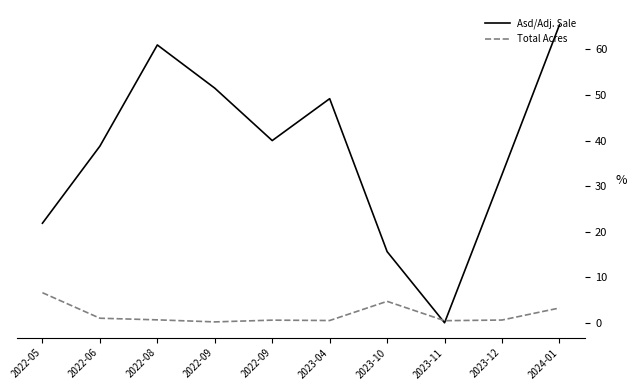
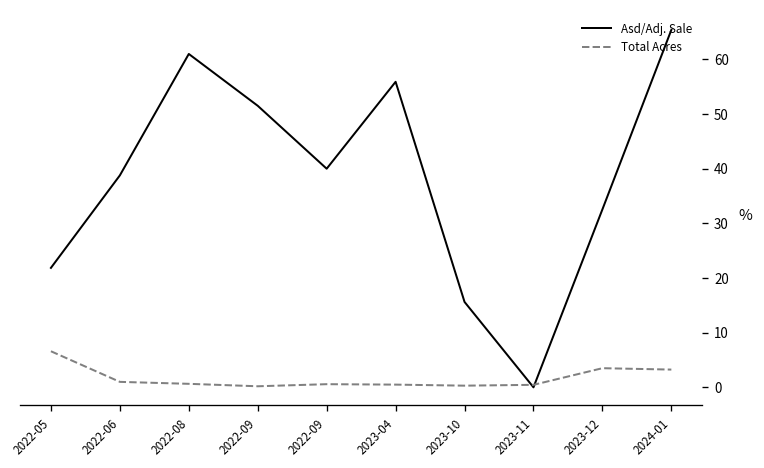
  {
    "Asd/Adj. Sale": {
      "2022-05": 22,
      "2022-06": 39,
      "2022-08": 61,
-     "2023-04": 49,
+     "2023-04": 56,
      "2023-10": 16,
      "2023-12": 33,
      "2024-01": 65
    },
    "Total Acres": {
      "2022-05": 7,
      "2022-06": 1,
      "2022-08": 1,
      "2023-04": 0,
-     "2023-10": 5,
-     "2023-12": 1,
+     "2023-10": 0,
+     "2023-12": 4,
      "2024-01": 3
    }
  }
